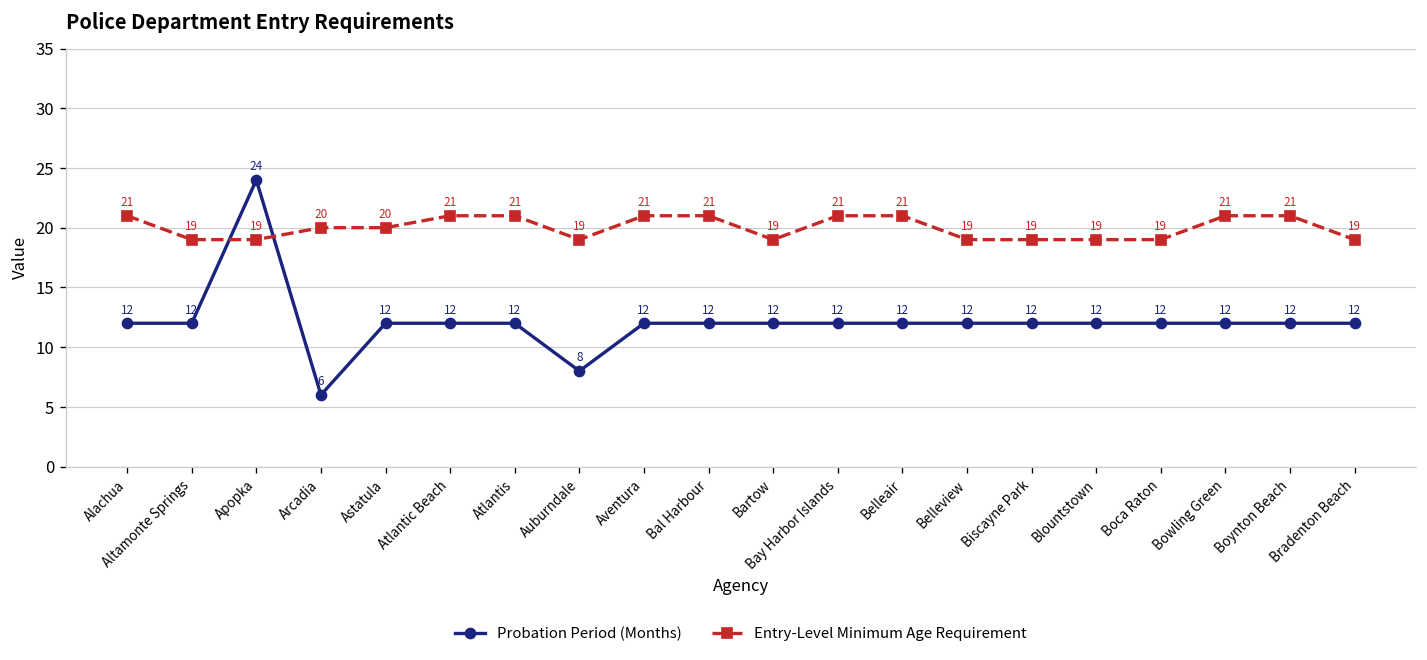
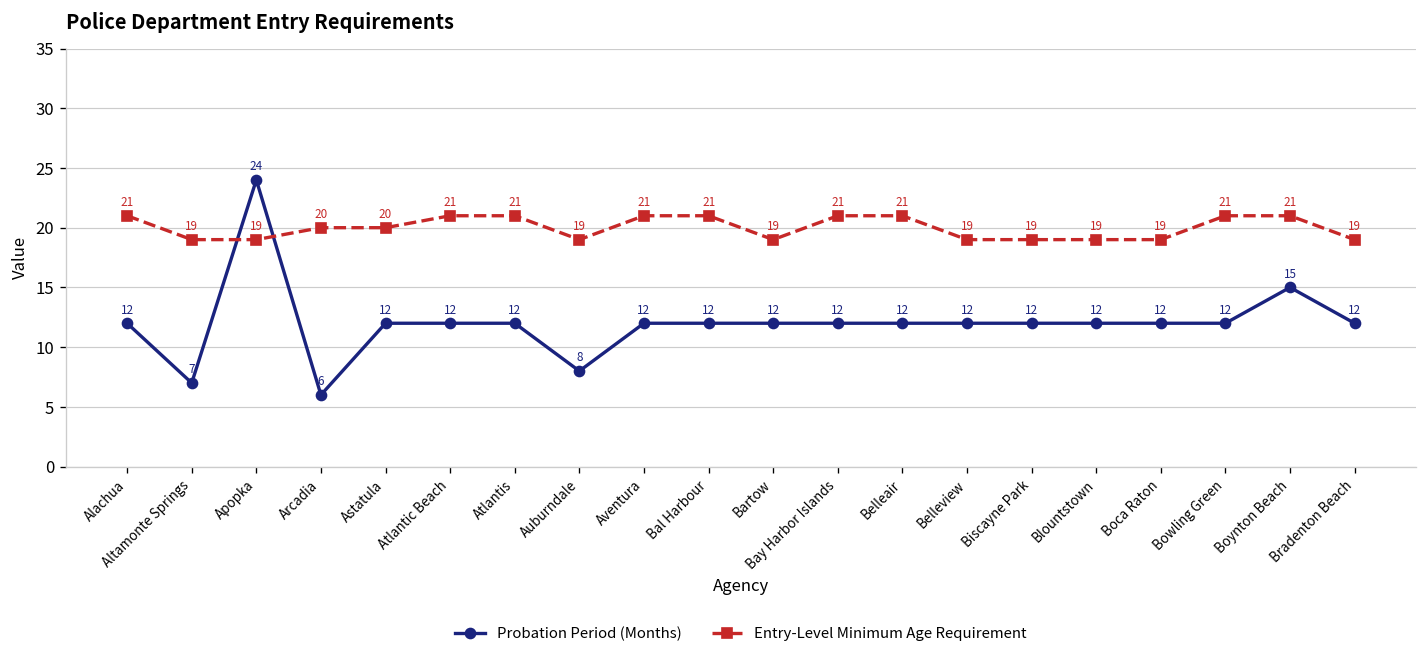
  {
    "Probation Period (Months)": {
      "Alachua": 12,
-     "Altamonte Springs": 12,
+     "Altamonte Springs": 7,
      "Apopka": 24,
      "Arcadia": 6,
      "Astatula": 12,
      "Atlantic Beach": 12,
      "Atlantis": 12,
      "Auburndale": 8,
      "Aventura": 12,
      "Bal Harbour": 12,
      "Bartow": 12,
      "Bay Harbor Islands": 12,
      "Belleair": 12,
      "Belleview": 12,
      "Biscayne Park": 12,
      "Blountstown": 12,
      "Boca Raton": 12,
      "Bowling Green": 12,
-     "Boynton Beach": 12,
+     "Boynton Beach": 15,
      "Bradenton Beach": 12
    },
    "Entry-Level Minimum Age Requirement": {
      "Alachua": 21,
      "Altamonte Springs": 19,
      "Apopka": 19,
      "Arcadia": 20,
      "Astatula": 20,
      "Atlantic Beach": 21,
      "Atlantis": 21,
      "Auburndale": 19,
      "Aventura": 21,
      "Bal Harbour": 21,
      "Bartow": 19,
      "Bay Harbor Islands": 21,
      "Belleair": 21,
      "Belleview": 19,
      "Biscayne Park": 19,
      "Blountstown": 19,
      "Boca Raton": 19,
      "Bowling Green": 21,
      "Boynton Beach": 21,
      "Bradenton Beach": 19
    }
  }
